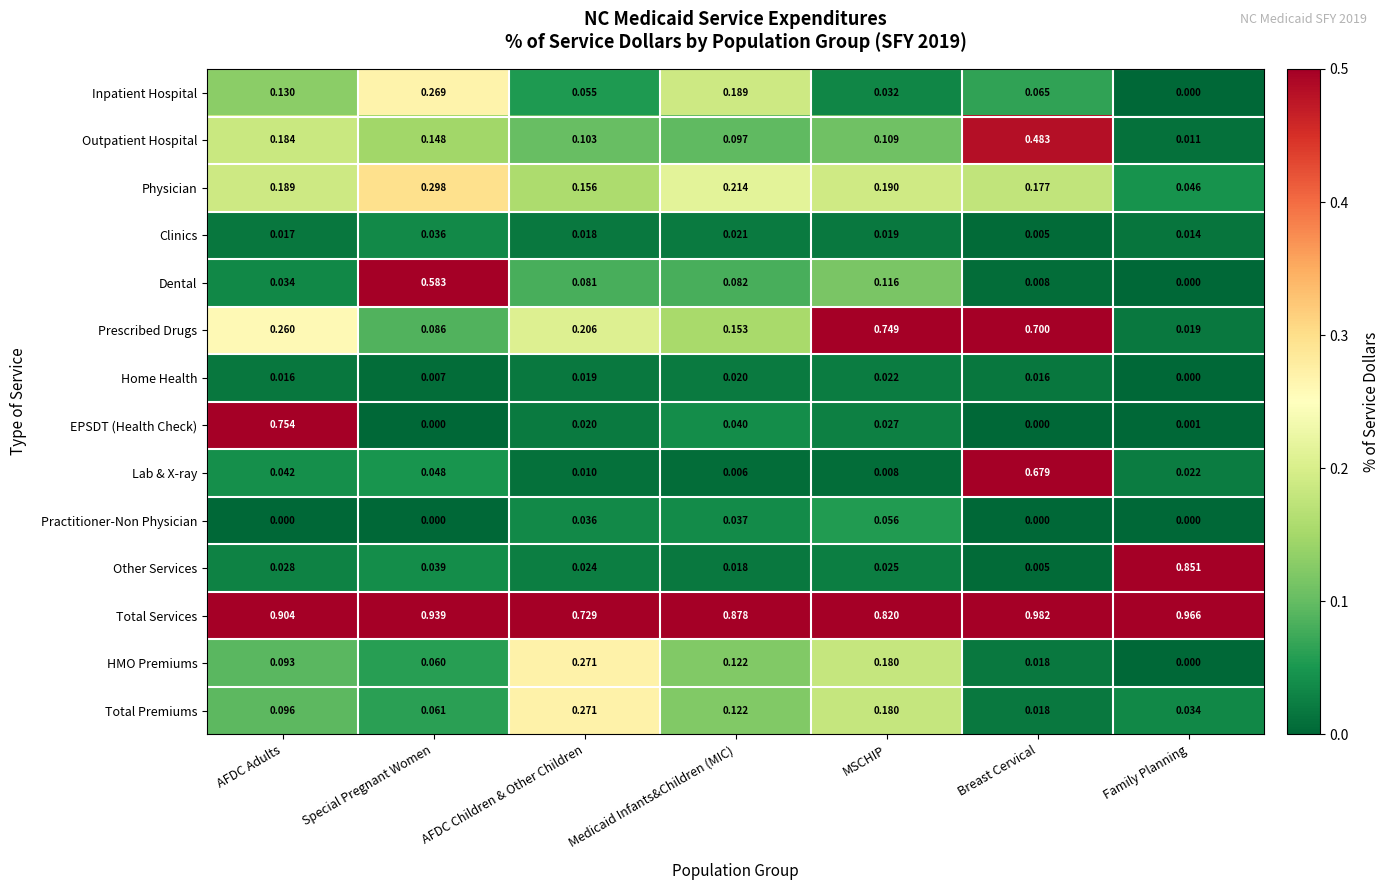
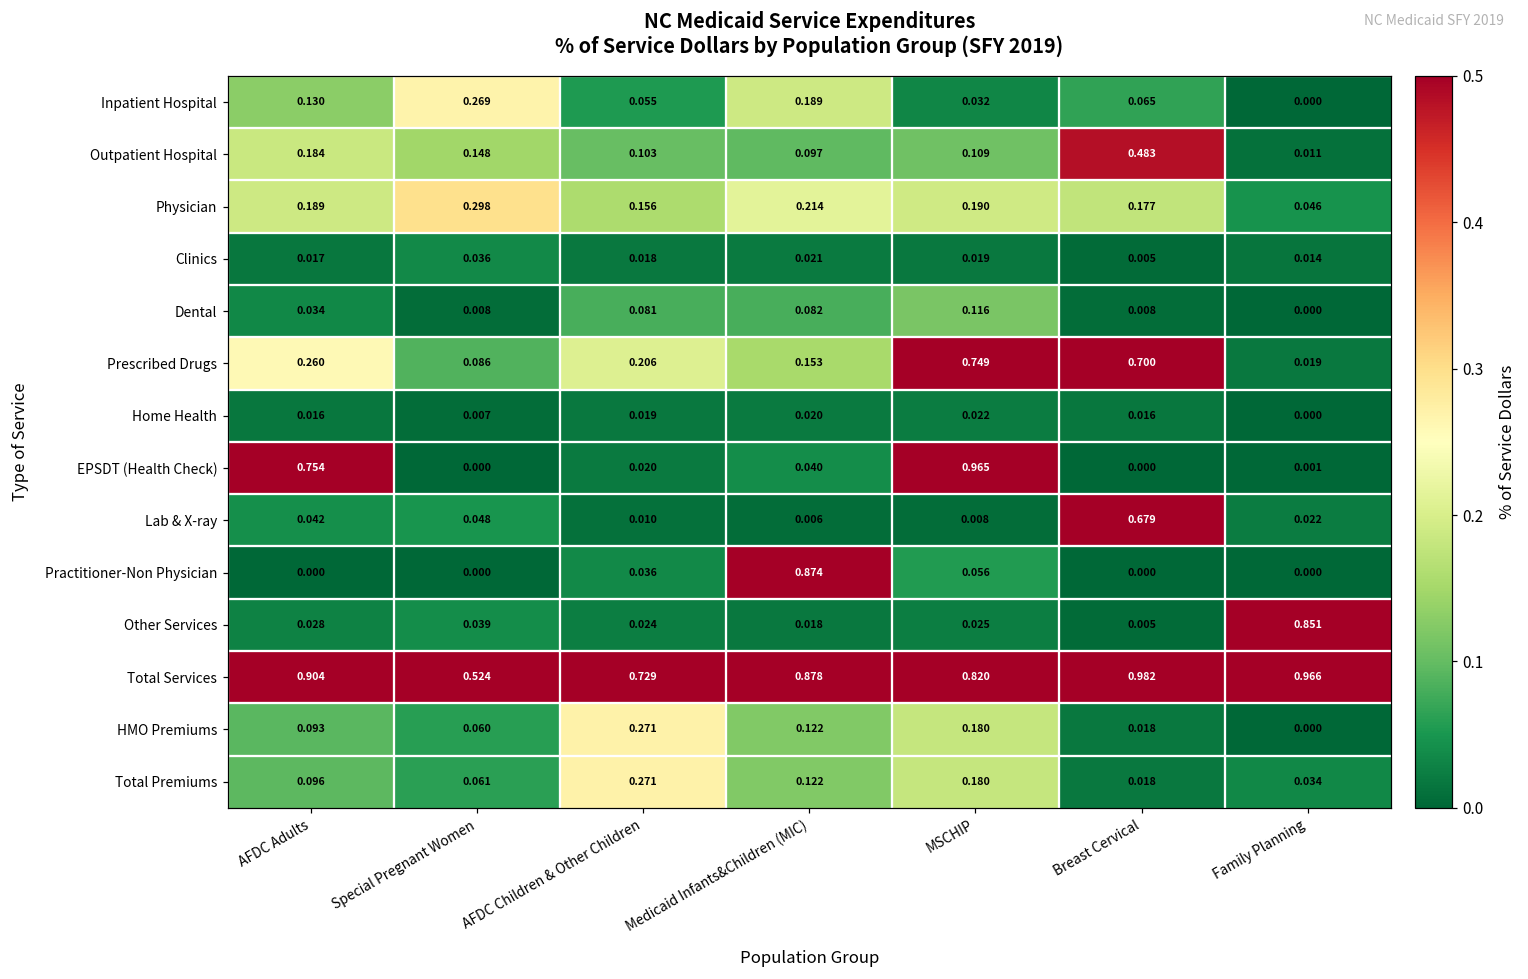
  {
    "Inpatient Hospital": {
      "AFDC Adults": 0.130,
      "Special Pregnant Women": 0.269,
      "AFDC Children & Other Children": 0.055,
      "Medicaid Infants&Children (MIC)": 0.189,
      "MSCHIP": 0.032,
      "Breast Cervical": 0.065,
      "Family Planning": 0.000
    },
    "Outpatient Hospital": {
      "AFDC Adults": 0.184,
      "Special Pregnant Women": 0.148,
      "AFDC Children & Other Children": 0.103,
      "Medicaid Infants&Children (MIC)": 0.097,
      "MSCHIP": 0.109,
      "Breast Cervical": 0.483,
      "Family Planning": 0.011
    },
    "Physician": {
      "AFDC Adults": 0.189,
      "Special Pregnant Women": 0.298,
      "AFDC Children & Other Children": 0.156,
      "Medicaid Infants&Children (MIC)": 0.214,
      "MSCHIP": 0.190,
      "Breast Cervical": 0.177,
      "Family Planning": 0.046
    },
    "Clinics": {
      "AFDC Adults": 0.017,
      "Special Pregnant Women": 0.036,
      "AFDC Children & Other Children": 0.018,
      "Medicaid Infants&Children (MIC)": 0.021,
      "MSCHIP": 0.019,
      "Breast Cervical": 0.005,
      "Family Planning": 0.014
    },
    "Dental": {
      "AFDC Adults": 0.034,
-     "Special Pregnant Women": 0.583,
+     "Special Pregnant Women": 0.008,
      "AFDC Children & Other Children": 0.081,
      "Medicaid Infants&Children (MIC)": 0.082,
      "MSCHIP": 0.116,
      "Breast Cervical": 0.008,
      "Family Planning": 0.000
    },
    "Prescribed Drugs": {
      "AFDC Adults": 0.260,
      "Special Pregnant Women": 0.086,
      "AFDC Children & Other Children": 0.206,
      "Medicaid Infants&Children (MIC)": 0.153,
      "MSCHIP": 0.749,
      "Breast Cervical": 0.700,
      "Family Planning": 0.019
    },
    "Home Health": {
      "AFDC Adults": 0.016,
      "Special Pregnant Women": 0.007,
      "AFDC Children & Other Children": 0.019,
      "Medicaid Infants&Children (MIC)": 0.020,
      "MSCHIP": 0.022,
      "Breast Cervical": 0.016,
      "Family Planning": 0.000
    },
    "EPSDT (Health Check)": {
      "AFDC Adults": 0.754,
      "Special Pregnant Women": 0.000,
      "AFDC Children & Other Children": 0.020,
      "Medicaid Infants&Children (MIC)": 0.040,
-     "MSCHIP": 0.027,
+     "MSCHIP": 0.965,
      "Breast Cervical": 0.000,
      "Family Planning": 0.001
    },
    "Lab & X-ray": {
      "AFDC Adults": 0.042,
      "Special Pregnant Women": 0.048,
      "AFDC Children & Other Children": 0.010,
      "Medicaid Infants&Children (MIC)": 0.006,
      "MSCHIP": 0.008,
      "Breast Cervical": 0.679,
      "Family Planning": 0.022
    },
    "Practitioner-Non Physician": {
      "AFDC Adults": 0.000,
      "Special Pregnant Women": 0.000,
      "AFDC Children & Other Children": 0.036,
-     "Medicaid Infants&Children (MIC)": 0.037,
+     "Medicaid Infants&Children (MIC)": 0.874,
      "MSCHIP": 0.056,
      "Breast Cervical": 0.000,
      "Family Planning": 0.000
    },
    "Other Services": {
      "AFDC Adults": 0.028,
      "Special Pregnant Women": 0.039,
      "AFDC Children & Other Children": 0.024,
      "Medicaid Infants&Children (MIC)": 0.018,
      "MSCHIP": 0.025,
      "Breast Cervical": 0.005,
      "Family Planning": 0.851
    },
    "Total Services": {
      "AFDC Adults": 0.904,
-     "Special Pregnant Women": 0.939,
+     "Special Pregnant Women": 0.524,
      "AFDC Children & Other Children": 0.729,
      "Medicaid Infants&Children (MIC)": 0.878,
      "MSCHIP": 0.820,
      "Breast Cervical": 0.982,
      "Family Planning": 0.966
    },
    "HMO Premiums": {
      "AFDC Adults": 0.093,
      "Special Pregnant Women": 0.060,
      "AFDC Children & Other Children": 0.271,
      "Medicaid Infants&Children (MIC)": 0.122,
      "MSCHIP": 0.180,
      "Breast Cervical": 0.018,
      "Family Planning": 0.000
    },
    "Total Premiums": {
      "AFDC Adults": 0.096,
      "Special Pregnant Women": 0.061,
      "AFDC Children & Other Children": 0.271,
      "Medicaid Infants&Children (MIC)": 0.122,
      "MSCHIP": 0.180,
      "Breast Cervical": 0.018,
      "Family Planning": 0.034
    }
  }
